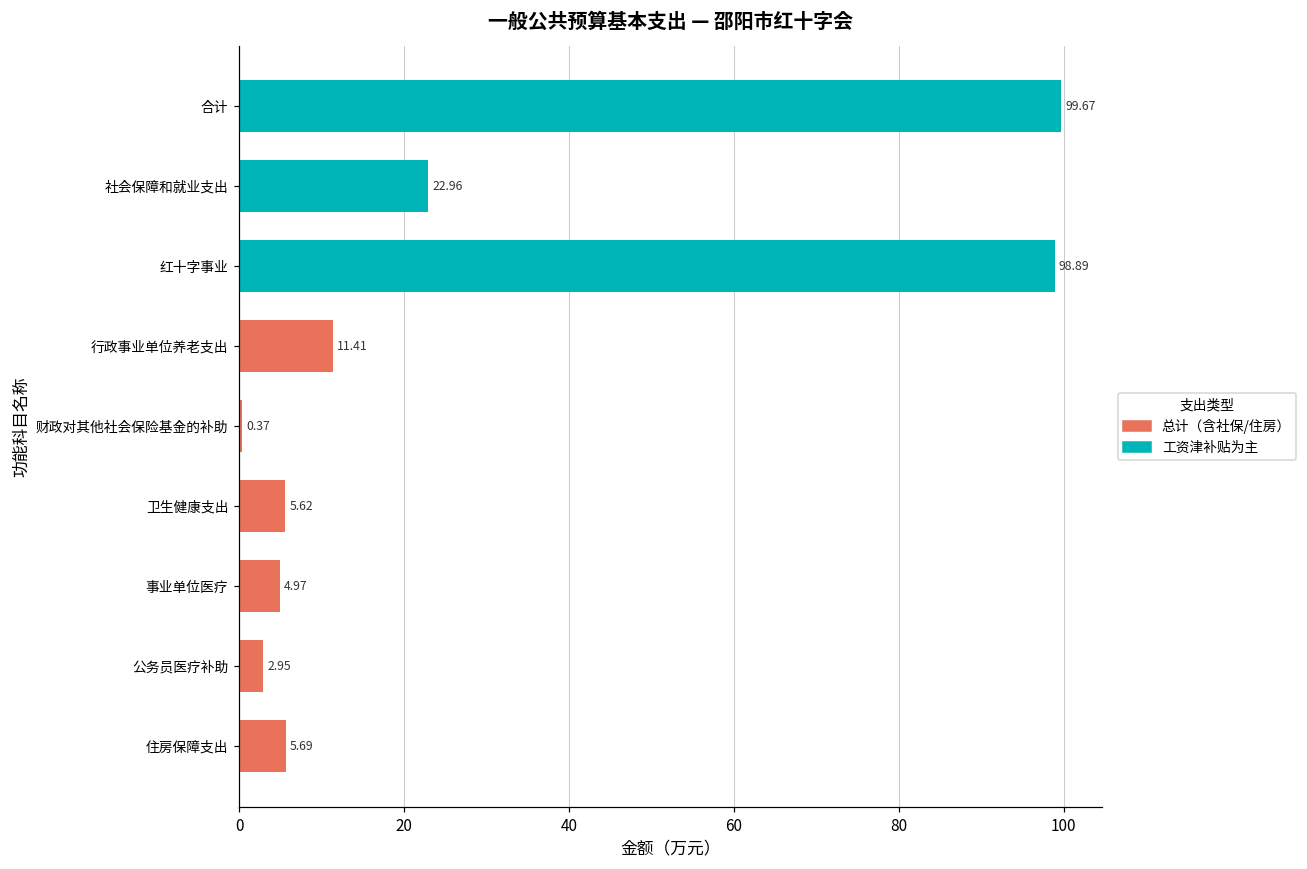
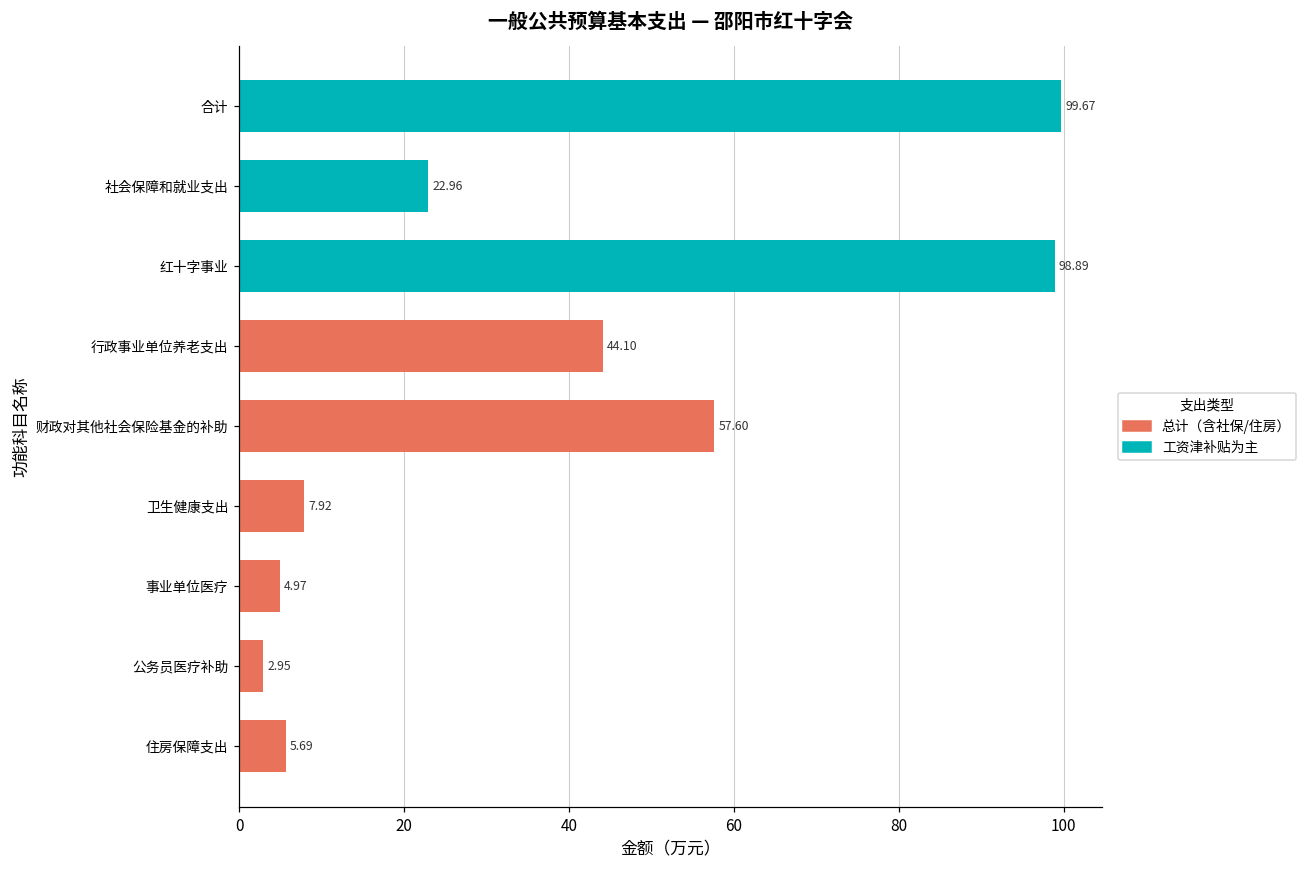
  {
    "合计": 99.67,
    "社会保障和就业支出": 22.96,
    "红十字事业": 98.89,
-   "行政事业单位养老支出": 11.41,
-   "财政对其他社会保险基金的补助": 0.37,
-   "卫生健康支出": 5.62,
+   "行政事业单位养老支出": 44.10,
+   "财政对其他社会保险基金的补助": 57.60,
+   "卫生健康支出": 7.92,
    "事业单位医疗": 4.97,
    "公务员医疗补助": 2.95,
    "住房保障支出": 5.69
  }
